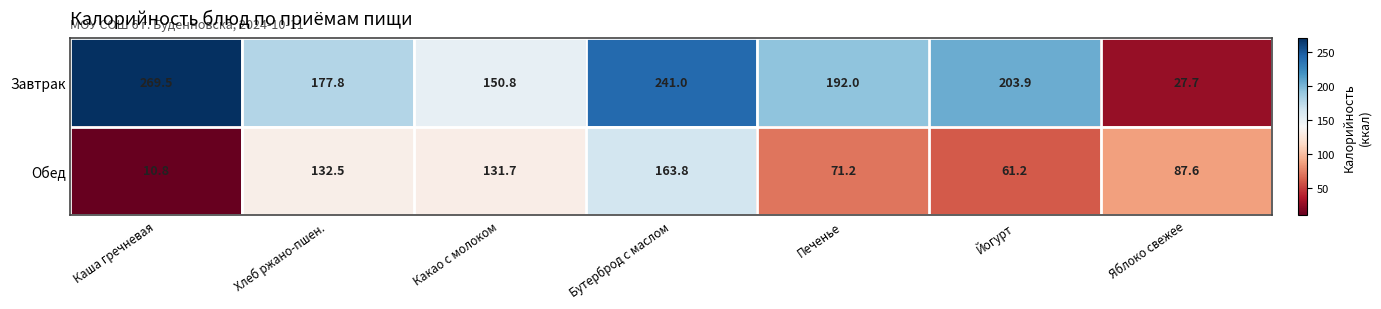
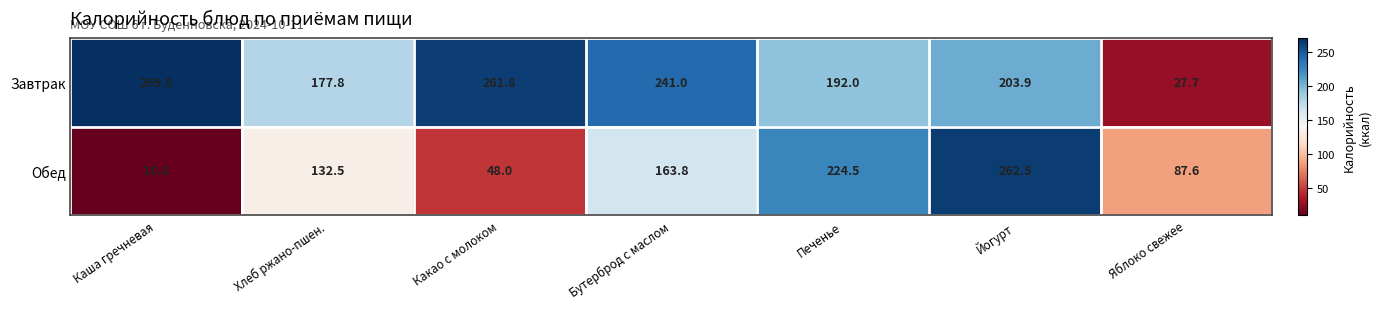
  {
    "Завтрак": {
      "Каша гречневая": 269.5,
      "Хлеб ржано-пшен.": 177.8,
-     "Какао с молоком": 150.8,
+     "Какао с молоком": 261.8,
      "Бутерброд с маслом": 241.0,
      "Печенье": 192.0,
      "Йогурт": 203.9,
      "Яблоко свежее": 27.7
    },
    "Обед": {
      "Каша гречневая": 10.8,
      "Хлеб ржано-пшен.": 132.5,
-     "Какао с молоком": 131.7,
+     "Какао с молоком": 48.0,
      "Бутерброд с маслом": 163.8,
-     "Печенье": 71.2,
-     "Йогурт": 61.2,
+     "Печенье": 224.5,
+     "Йогурт": 262.5,
      "Яблоко свежее": 87.6
    }
  }
